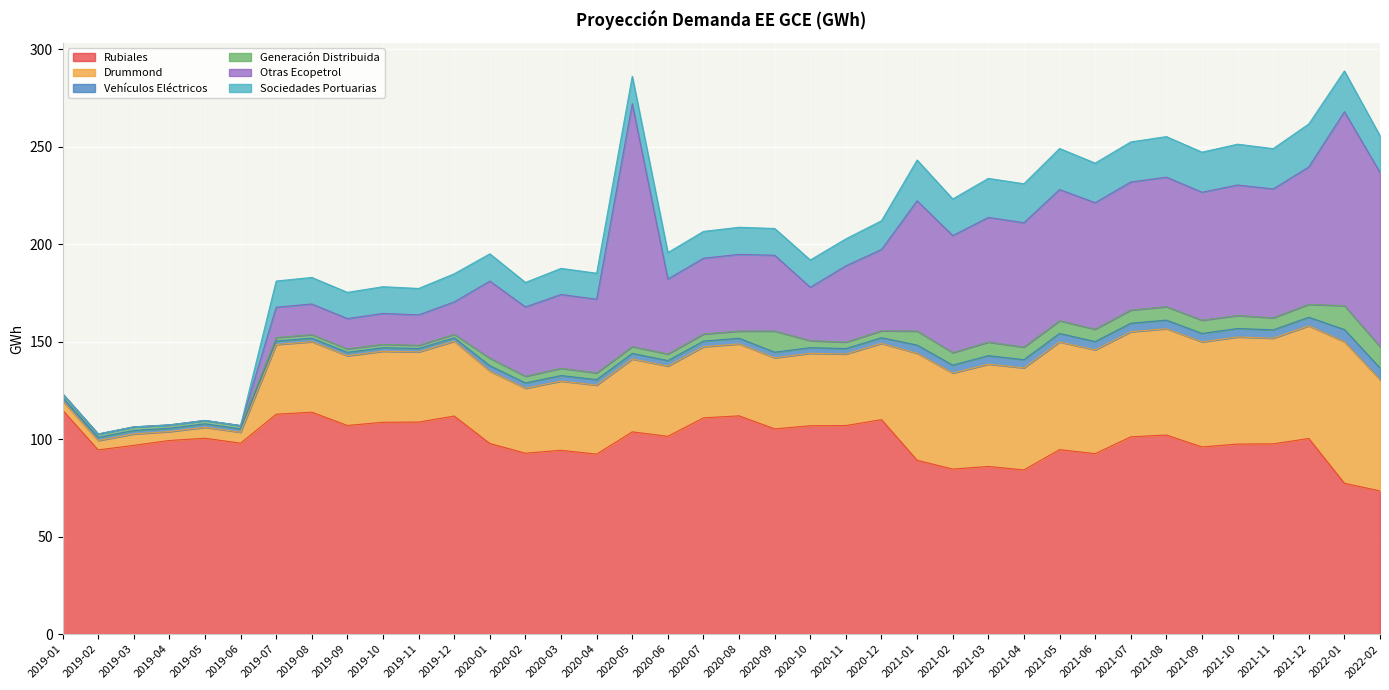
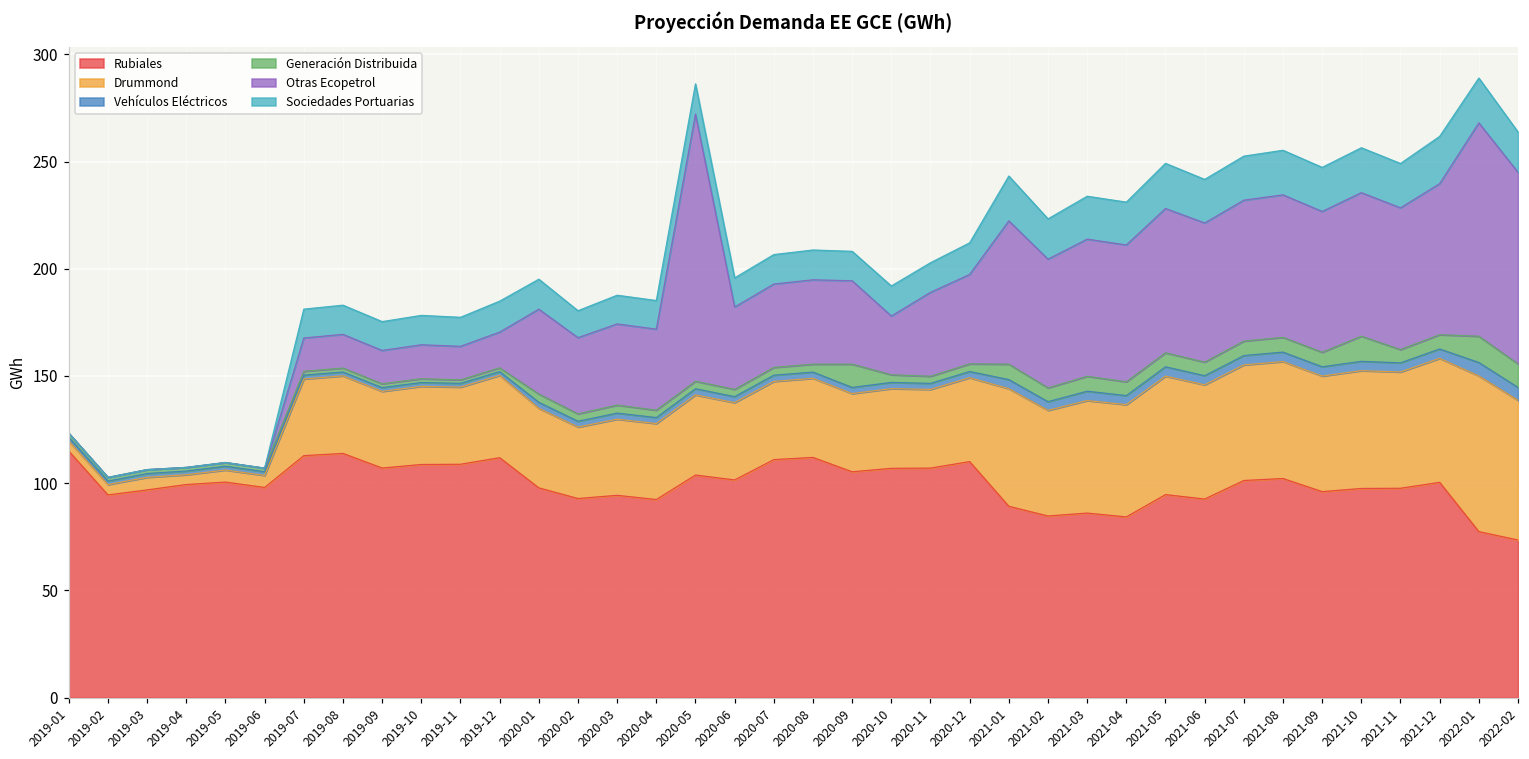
  {
    "Rubiales": {
      "2019-01": 115,
      "2019-02": 95,
      "2019-03": 97,
      "2019-04": 99,
      "2019-05": 100,
      "2019-06": 98,
      "2019-07": 113,
      "2019-08": 114,
      "2019-09": 107,
      "2019-10": 109,
      "2019-11": 109,
      "2019-12": 112,
      "2020-01": 98,
      "2020-02": 93,
      "2020-03": 94,
      "2020-04": 92,
      "2020-05": 104,
      "2020-06": 101,
      "2020-07": 111,
      "2020-08": 112,
      "2020-09": 105,
      "2020-10": 107,
      "2020-11": 107,
      "2020-12": 110,
      "2021-01": 89,
      "2021-02": 85,
      "2021-03": 86,
      "2021-04": 84,
      "2021-05": 95,
      "2021-06": 93,
      "2021-07": 101,
      "2021-08": 102,
      "2021-09": 96,
      "2021-10": 98,
      "2021-11": 98,
      "2021-12": 100,
      "2022-01": 77,
      "2022-02": 73
    },
    "Drummond": {
      "2019-01": 5,
      "2019-02": 5,
      "2019-03": 6,
      "2019-04": 5,
      "2019-05": 6,
      "2019-06": 6,
      "2019-07": 36,
      "2019-08": 36,
      "2019-09": 36,
      "2019-10": 36,
      "2019-11": 36,
      "2019-12": 38,
      "2020-01": 37,
      "2020-02": 33,
      "2020-03": 36,
      "2020-04": 35,
      "2020-05": 37,
      "2020-06": 36,
      "2020-07": 36,
      "2020-08": 37,
      "2020-09": 36,
      "2020-10": 37,
      "2020-11": 37,
      "2020-12": 39,
      "2021-01": 55,
      "2021-02": 49,
      "2021-03": 52,
      "2021-04": 52,
      "2021-05": 55,
      "2021-06": 53,
      "2021-07": 54,
      "2021-08": 55,
      "2021-09": 54,
      "2021-10": 55,
      "2021-11": 54,
      "2021-12": 58,
      "2022-01": 73,
-     "2022-02": 57
+     "2022-02": 65
    },
    "Generación Distribuida": {
      "2019-07": 2,
      "2019-08": 2,
      "2019-09": 2,
      "2019-10": 2,
      "2019-11": 2,
      "2019-12": 2,
      "2020-01": 4,
      "2020-02": 3,
      "2020-03": 4,
      "2020-04": 3,
      "2020-05": 3,
      "2020-06": 3,
      "2020-07": 4,
      "2020-08": 4,
      "2020-09": 11,
      "2020-10": 4,
      "2020-11": 3,
      "2020-12": 4,
      "2021-01": 7,
      "2021-02": 6,
      "2021-03": 7,
      "2021-04": 6,
      "2021-05": 7,
      "2021-06": 6,
      "2021-07": 7,
      "2021-08": 7,
      "2021-09": 7,
-     "2021-10": 7,
+     "2021-10": 12,
      "2021-11": 6,
      "2021-12": 7,
      "2022-01": 12,
      "2022-02": 11
    },
    "Otras Ecopetrol": {
      "2019-07": 16,
      "2019-08": 16,
      "2019-09": 16,
      "2019-10": 16,
      "2019-11": 16,
      "2019-12": 17,
      "2020-01": 40,
      "2020-02": 36,
      "2020-03": 38,
      "2020-04": 38,
      "2020-05": 125,
      "2020-06": 38,
      "2020-07": 39,
      "2020-08": 39,
      "2020-09": 39,
      "2020-10": 27,
      "2020-11": 39,
      "2020-12": 42,
      "2021-01": 67,
      "2021-02": 60,
      "2021-03": 64,
      "2021-04": 64,
      "2021-05": 67,
      "2021-06": 65,
      "2021-07": 66,
      "2021-08": 66,
      "2021-09": 66,
      "2021-10": 67,
      "2021-11": 66,
      "2021-12": 70,
      "2022-01": 100,
      "2022-02": 89
    }
  }
